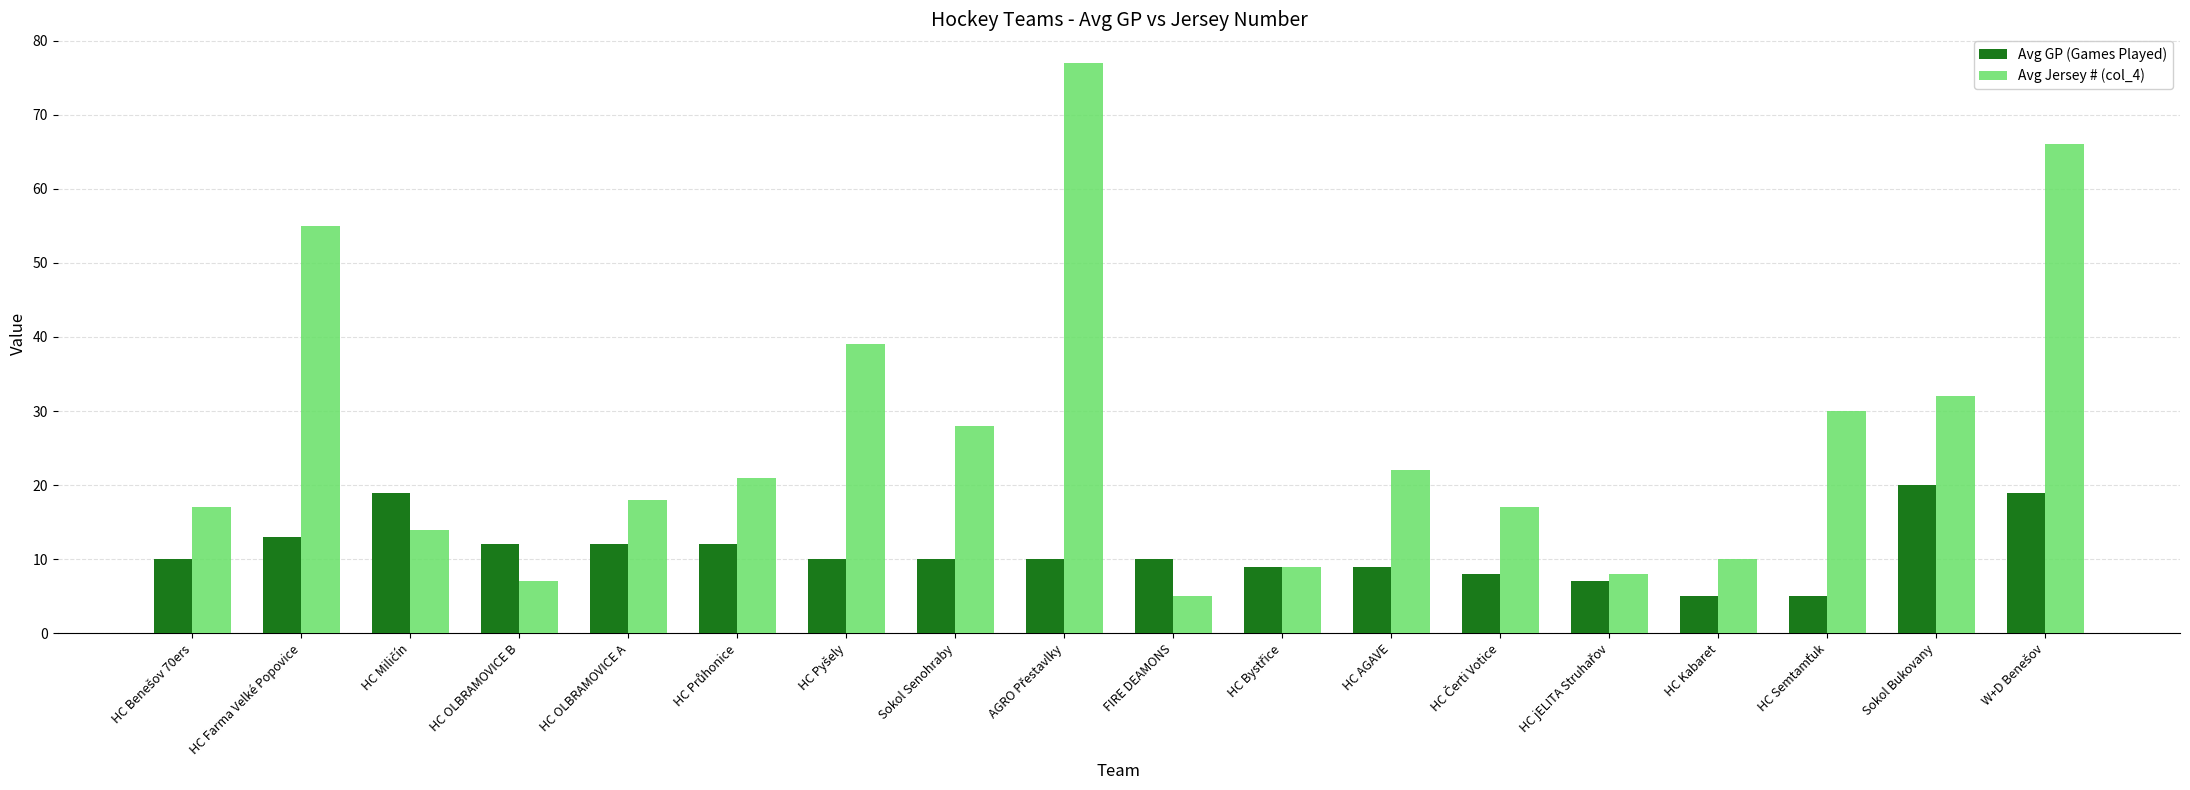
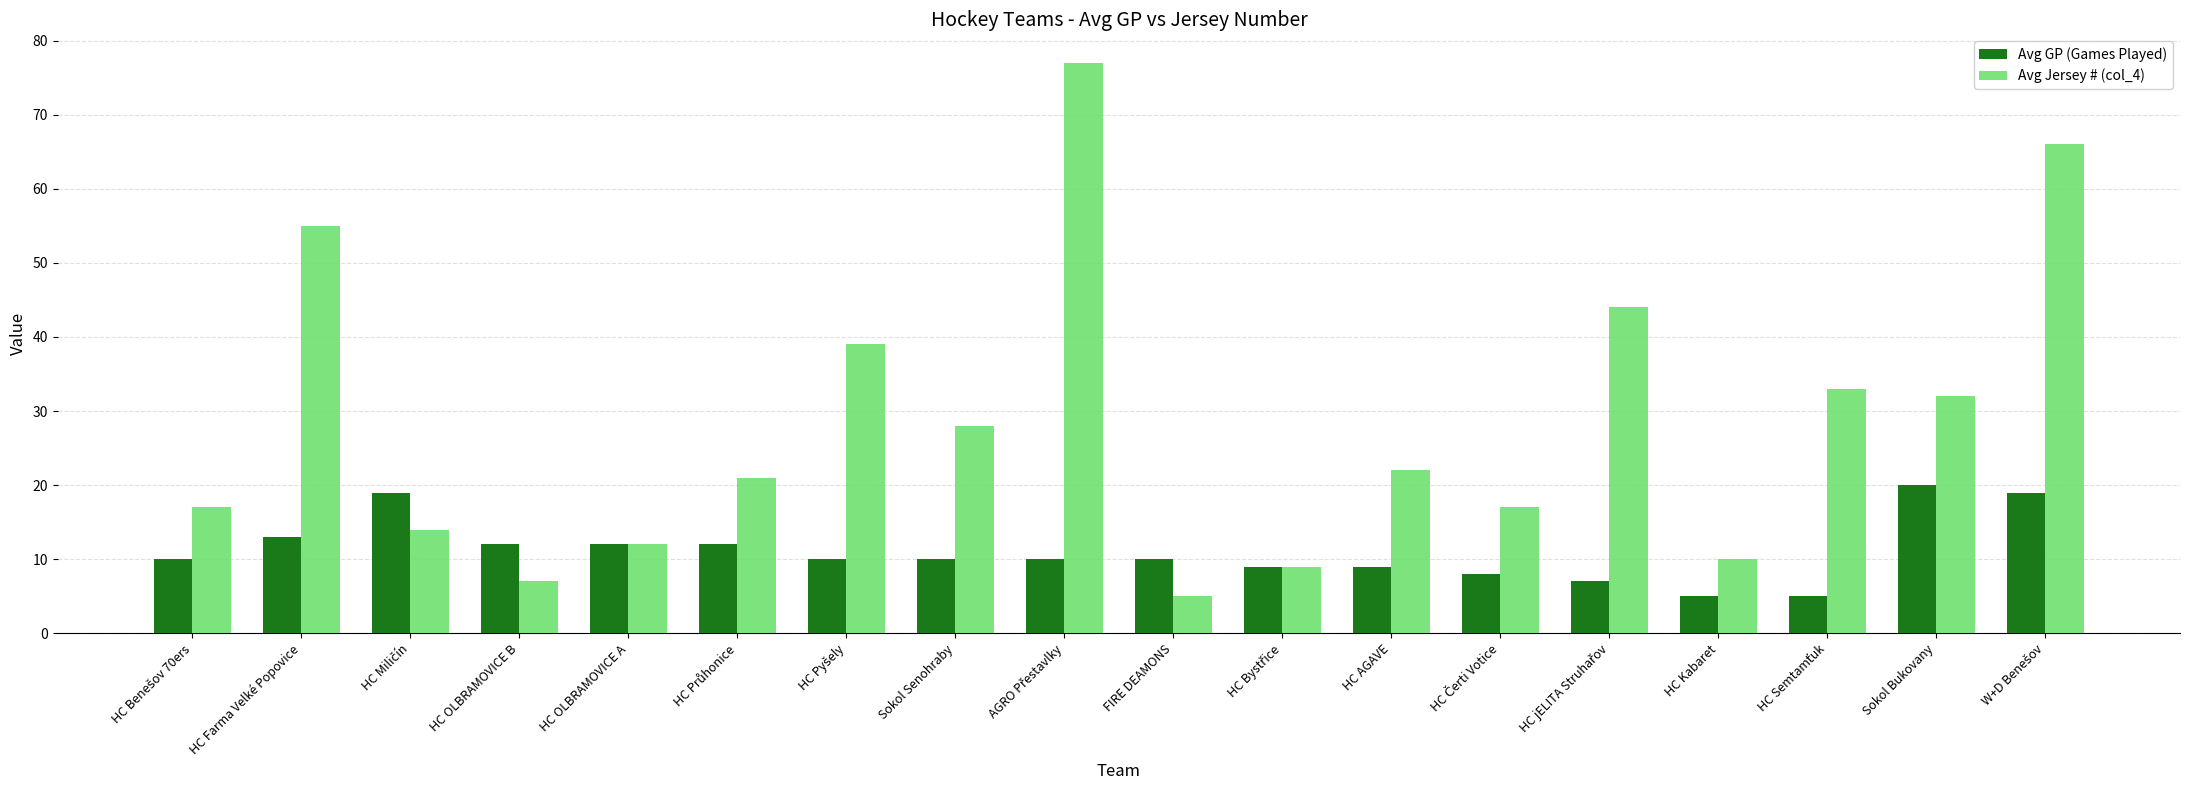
  {
    "Avg GP (Games Played)": {
      "HC Benešov 70ers": 10,
      "HC Farma Velké Popovice": 13,
      "HC Miličín": 19,
      "HC OLBRAMOVICE B": 12,
      "HC OLBRAMOVICE A": 12,
      "HC Průhonice": 12,
      "HC Pyšely": 10,
      "Sokol Senohraby": 10,
      "AGRO Přestavlky": 10,
      "FIRE DEAMONS": 10,
      "HC Bystřice": 9,
      "HC AGAVE": 9,
      "HC Čerti Votice": 8,
      "HC jELITA Struhařov": 7,
      "HC Kabaret": 5,
      "HC Semtamťuk": 5,
      "Sokol Bukovany": 20,
      "W+D Benešov": 19
    },
    "Avg Jersey # (col_4)": {
      "HC Benešov 70ers": 17,
      "HC Farma Velké Popovice": 55,
      "HC Miličín": 14,
      "HC OLBRAMOVICE B": 7,
-     "HC OLBRAMOVICE A": 18,
+     "HC OLBRAMOVICE A": 12,
      "HC Průhonice": 21,
      "HC Pyšely": 39,
      "Sokol Senohraby": 28,
      "AGRO Přestavlky": 77,
      "FIRE DEAMONS": 5,
      "HC Bystřice": 9,
      "HC AGAVE": 22,
      "HC Čerti Votice": 17,
-     "HC jELITA Struhařov": 8,
+     "HC jELITA Struhařov": 44,
      "HC Kabaret": 10,
-     "HC Semtamťuk": 30,
+     "HC Semtamťuk": 33,
      "Sokol Bukovany": 32,
      "W+D Benešov": 66
    }
  }
